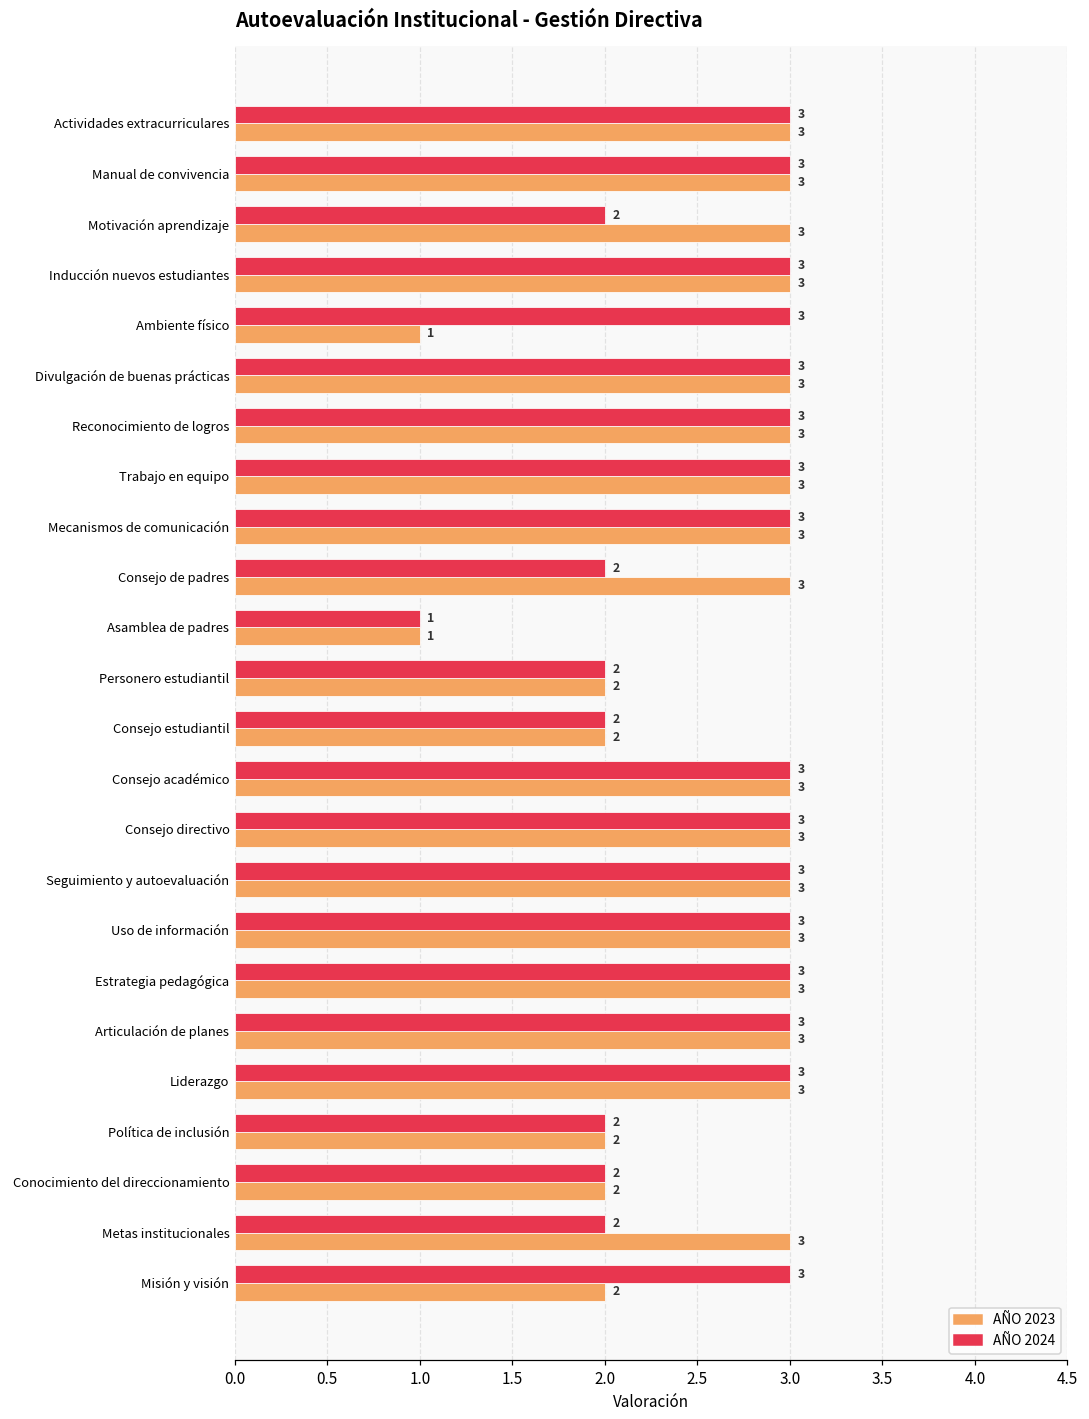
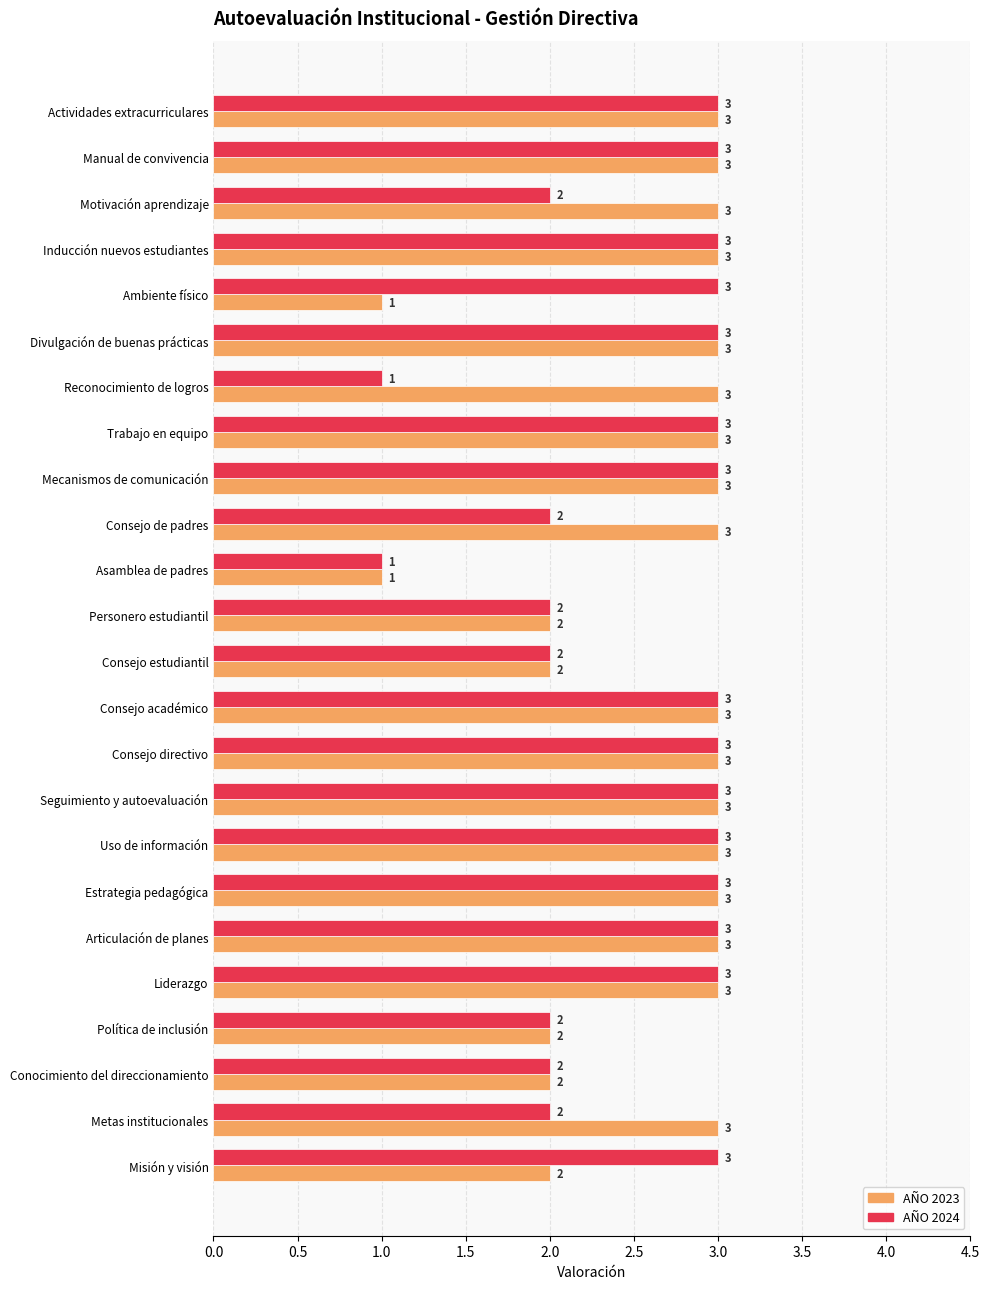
  {
    "AÑO 2023": {
      "Actividades extracurriculares": 3,
      "Manual de convivencia": 3,
      "Motivación aprendizaje": 3,
      "Inducción nuevos estudiantes": 3,
      "Ambiente físico": 1,
      "Divulgación de buenas prácticas": 3,
      "Reconocimiento de logros": 3,
      "Trabajo en equipo": 3,
      "Mecanismos de comunicación": 3,
      "Consejo de padres": 3,
      "Asamblea de padres": 1,
      "Personero estudiantil": 2,
      "Consejo estudiantil": 2,
      "Consejo académico": 3,
      "Consejo directivo": 3,
      "Seguimiento y autoevaluación": 3,
      "Uso de información": 3,
      "Estrategia pedagógica": 3,
      "Articulación de planes": 3,
      "Liderazgo": 3,
      "Política de inclusión": 2,
      "Conocimiento del direccionamiento": 2,
      "Metas institucionales": 3,
      "Misión y visión": 2
    },
    "AÑO 2024": {
      "Actividades extracurriculares": 3,
      "Manual de convivencia": 3,
      "Motivación aprendizaje": 2,
      "Inducción nuevos estudiantes": 3,
      "Ambiente físico": 3,
      "Divulgación de buenas prácticas": 3,
-     "Reconocimiento de logros": 3,
+     "Reconocimiento de logros": 1,
      "Trabajo en equipo": 3,
      "Mecanismos de comunicación": 3,
      "Consejo de padres": 2,
      "Asamblea de padres": 1,
      "Personero estudiantil": 2,
      "Consejo estudiantil": 2,
      "Consejo académico": 3,
      "Consejo directivo": 3,
      "Seguimiento y autoevaluación": 3,
      "Uso de información": 3,
      "Estrategia pedagógica": 3,
      "Articulación de planes": 3,
      "Liderazgo": 3,
      "Política de inclusión": 2,
      "Conocimiento del direccionamiento": 2,
      "Metas institucionales": 2,
      "Misión y visión": 3
    }
  }
